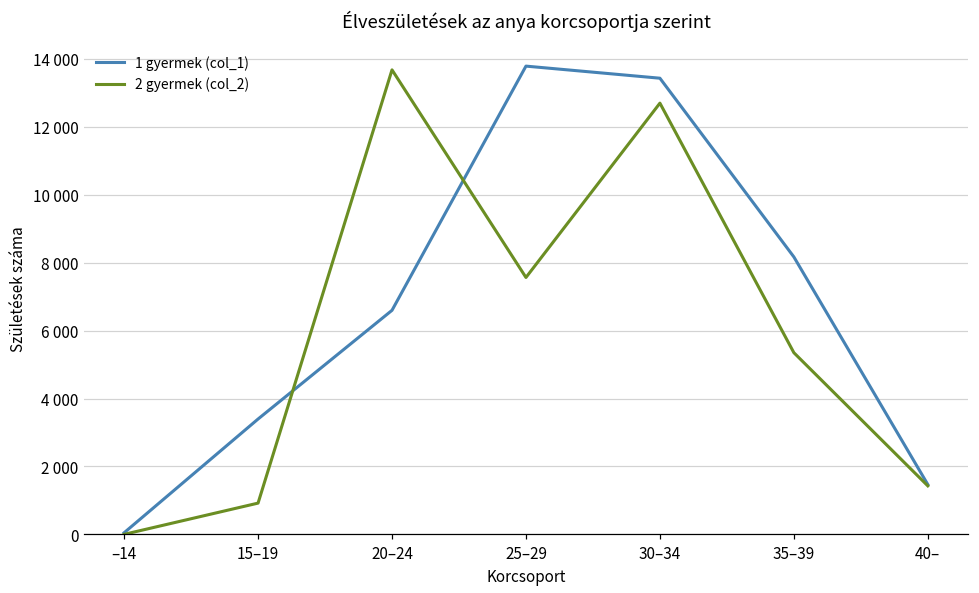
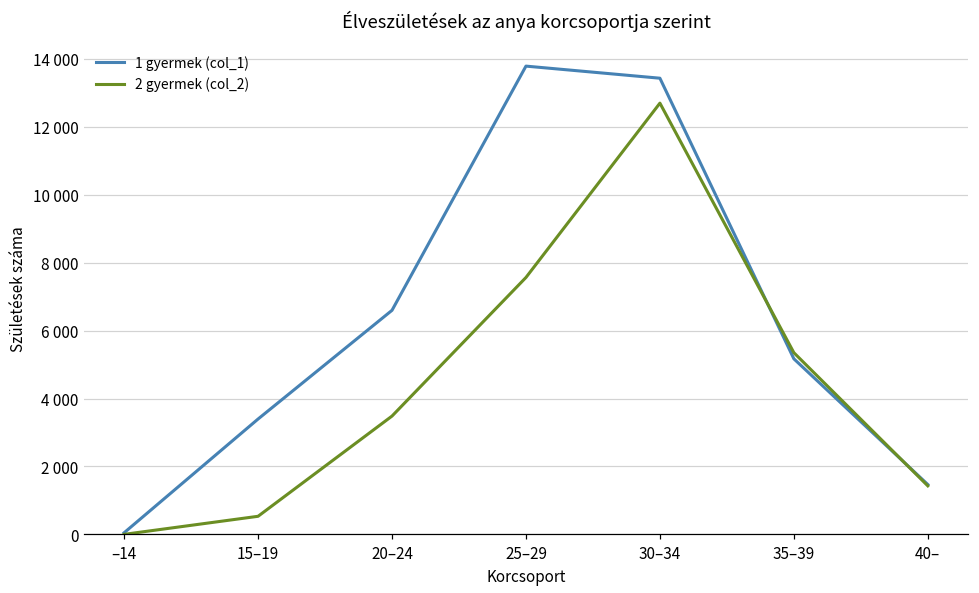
  {
    "1 gyermek (col_1)": {
      "15–19": 3400,
      "20–24": 6600,
      "25–29": 13800,
      "30–34": 13400,
-     "35–39": 8200
+     "35–39": 5200
    },
    "2 gyermek (col_2)": {
-     "15–19": 900,
-     "20–24": 13700,
+     "15–19": 500,
+     "20–24": 3500,
      "25–29": 7600,
      "30–34": 12700,
      "35–39": 5400
    }
  }
